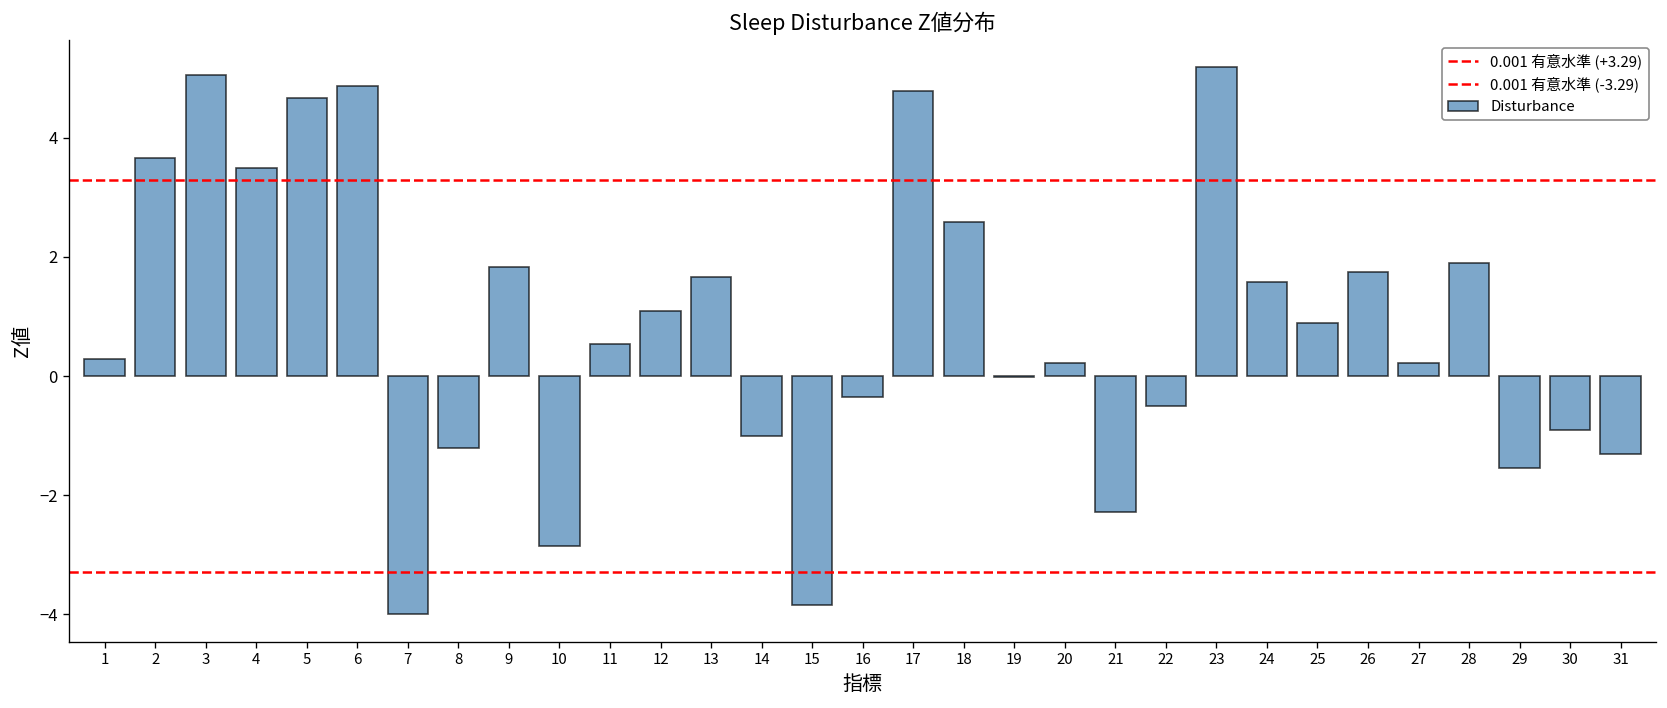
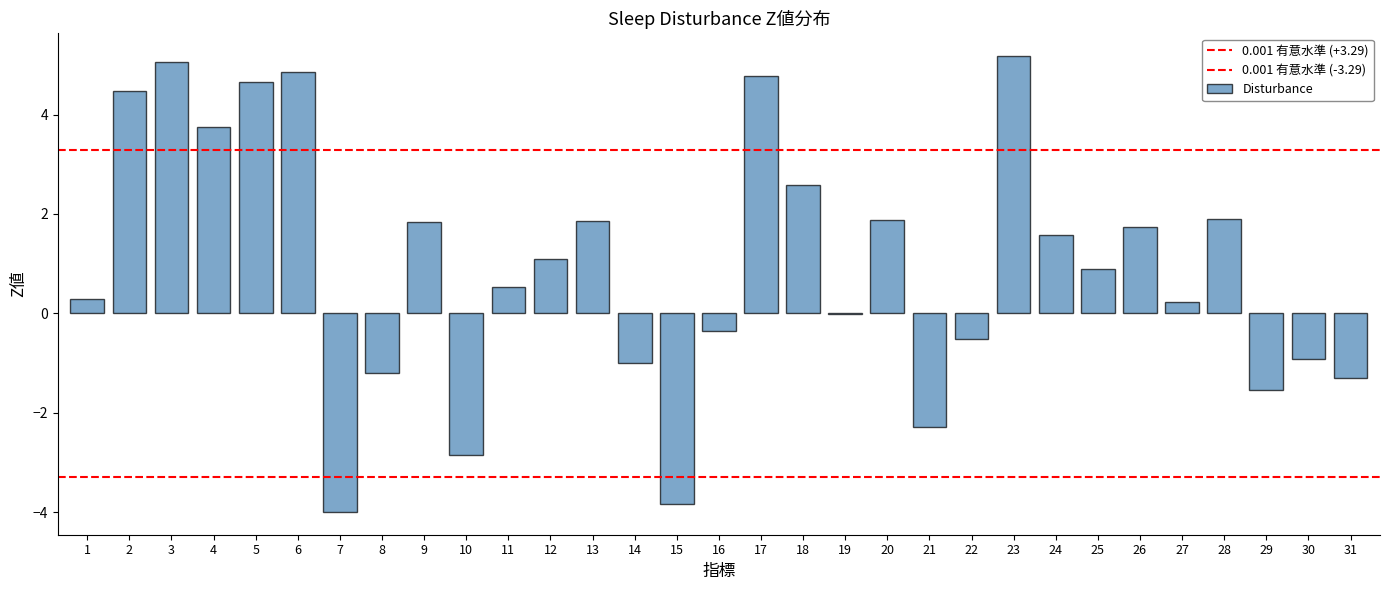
  {
    "1": 0.3,
-   "2": 3.7,
+   "2": 4.5,
    "3": 5.1,
-   "4": 3.5,
+   "4": 3.8,
    "5": 4.7,
    "6": 4.9,
    "7": -4.0,
    "8": -1.2,
    "9": 1.8,
    "10": -2.8,
    "11": 0.5,
    "12": 1.1,
-   "13": 1.7,
+   "13": 1.8,
    "14": -1.0,
    "15": -3.8,
    "16": -0.3,
    "17": 4.8,
    "18": 2.6,
-   "20": 0.2,
+   "20": 1.9,
    "21": -2.3,
    "22": -0.5,
    "23": 5.2,
    "24": 1.6,
    "25": 0.9,
    "26": 1.7,
    "27": 0.2,
    "28": 1.9,
    "29": -1.6,
    "30": -0.9,
    "31": -1.3
  }
